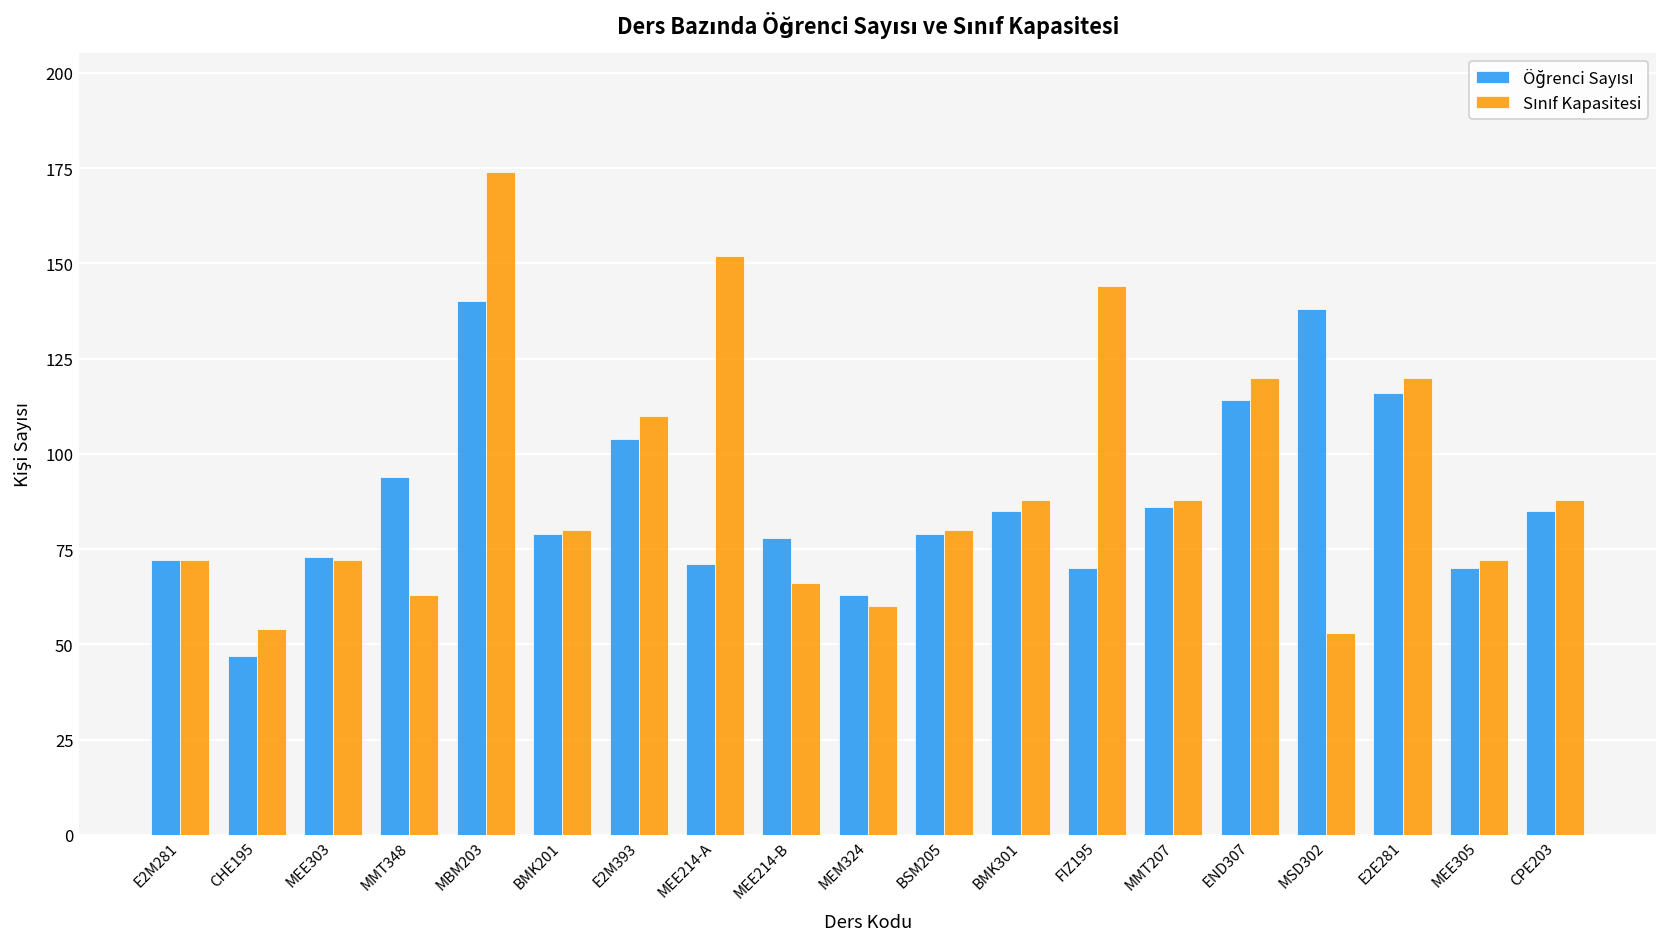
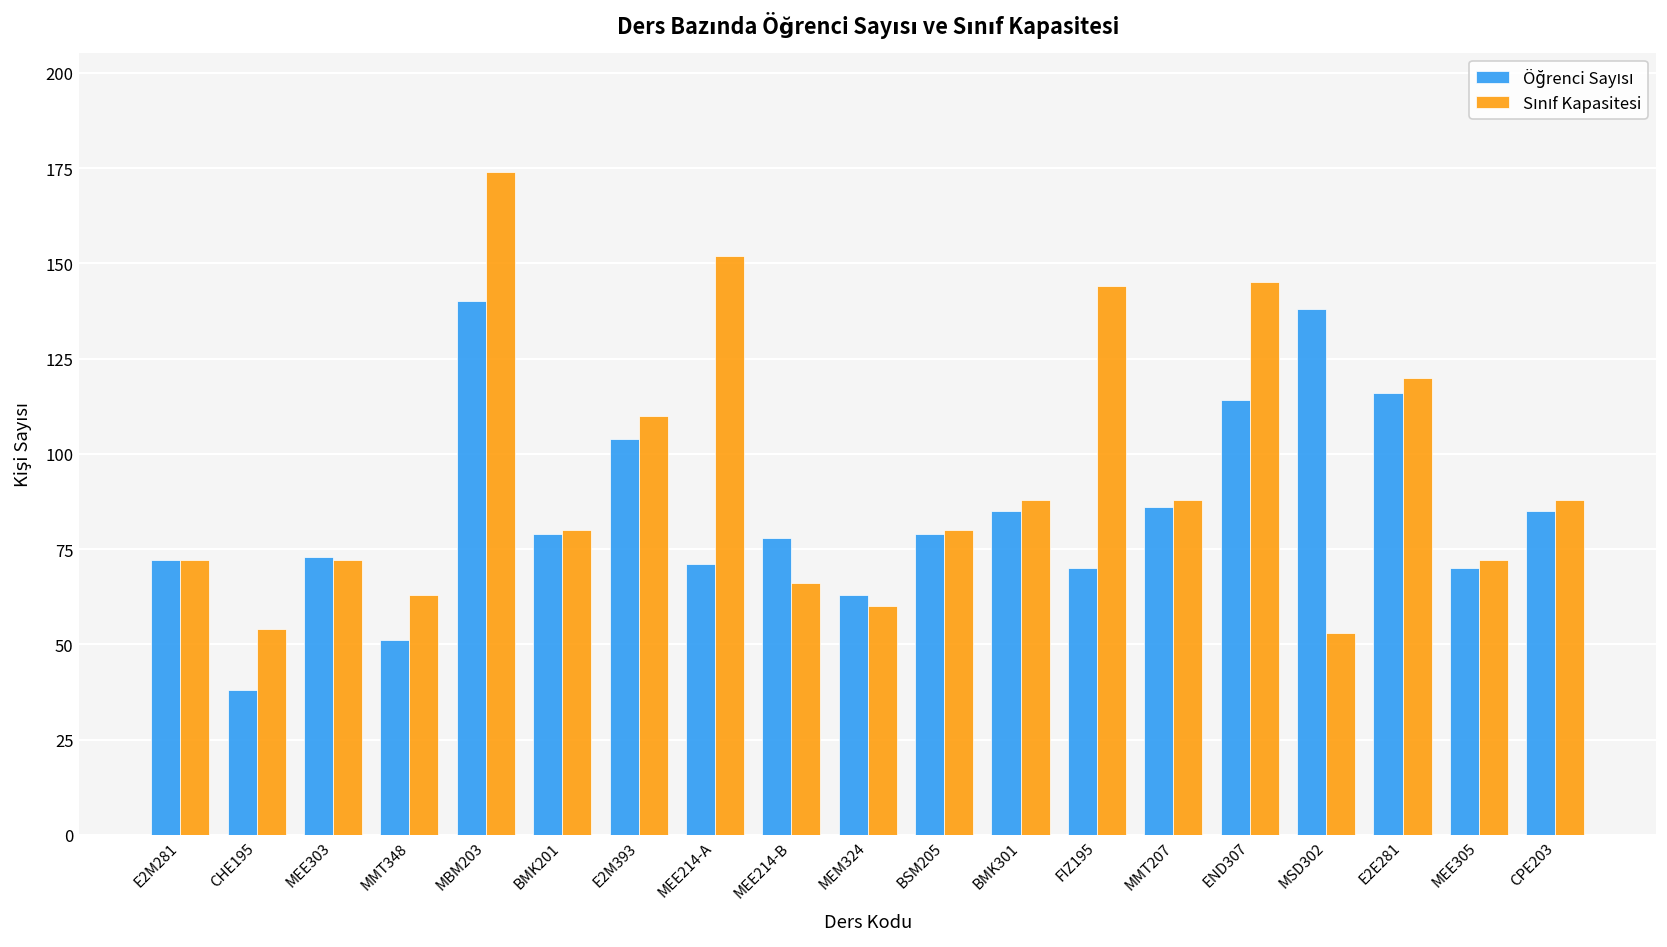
  {
    "Öğrenci Sayısı": {
      "E2M281": 72,
-     "CHE195": 47,
+     "CHE195": 38,
      "MEE303": 73,
-     "MMT348": 94,
+     "MMT348": 51,
      "MBM203": 140,
      "BMK201": 79,
      "E2M393": 104,
      "MEE214-A": 71,
      "MEE214-B": 78,
      "MEM324": 63,
      "BSM205": 79,
      "BMK301": 85,
      "FIZ195": 70,
      "MMT207": 86,
      "END307": 114,
      "MSD302": 138,
      "E2E281": 116,
      "MEE305": 70,
      "CPE203": 85
    },
    "Sınıf Kapasitesi": {
      "E2M281": 72,
      "CHE195": 54,
      "MEE303": 72,
      "MMT348": 63,
      "MBM203": 174,
      "BMK201": 80,
      "E2M393": 110,
      "MEE214-A": 152,
      "MEE214-B": 66,
      "MEM324": 60,
      "BSM205": 80,
      "BMK301": 88,
      "FIZ195": 144,
      "MMT207": 88,
-     "END307": 120,
+     "END307": 145,
      "MSD302": 53,
      "E2E281": 120,
      "MEE305": 72,
      "CPE203": 88
    }
  }
